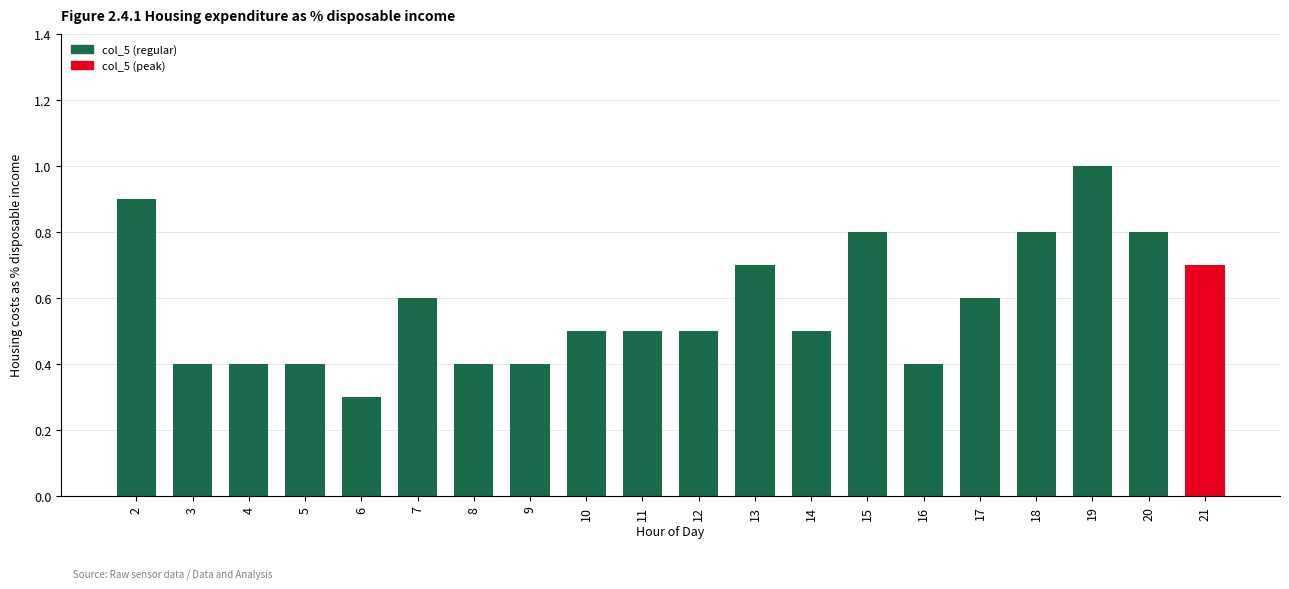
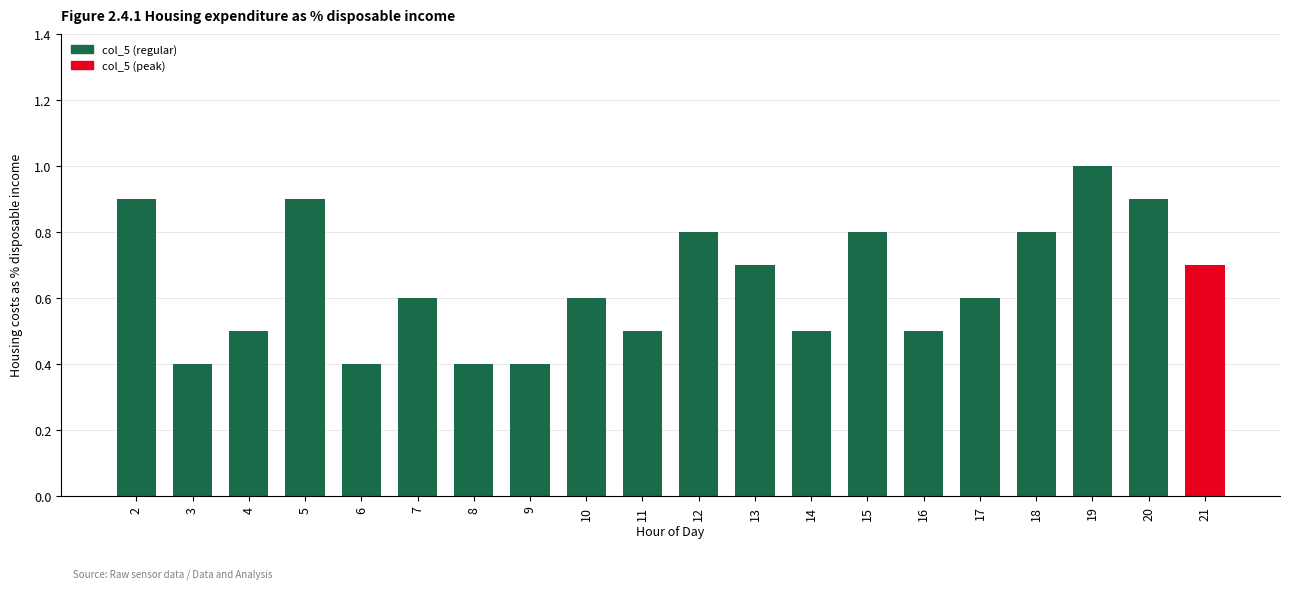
  {
    "2": 0.9,
    "3": 0.4,
-   "4": 0.4,
-   "5": 0.4,
-   "6": 0.3,
+   "4": 0.5,
+   "5": 0.9,
+   "6": 0.4,
    "7": 0.6,
    "8": 0.4,
    "9": 0.4,
-   "10": 0.5,
+   "10": 0.6,
    "11": 0.5,
-   "12": 0.5,
+   "12": 0.8,
    "13": 0.7,
    "14": 0.5,
    "15": 0.8,
-   "16": 0.4,
+   "16": 0.5,
    "17": 0.6,
    "18": 0.8,
    "19": 1.0,
-   "20": 0.8,
+   "20": 0.9,
    "21": 0.7
  }
